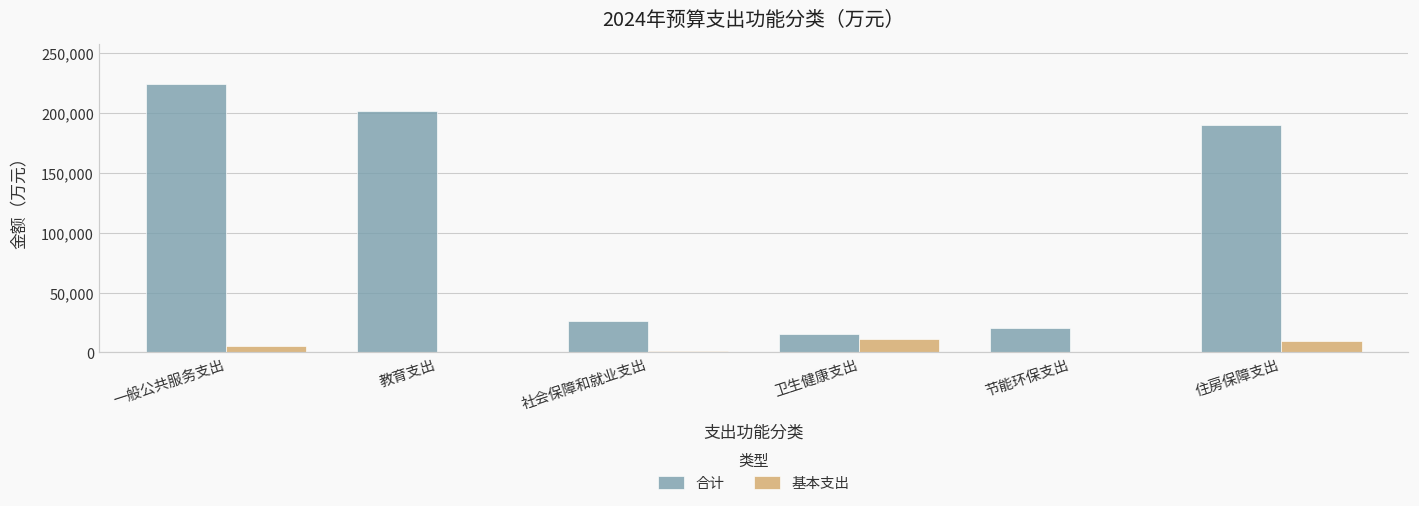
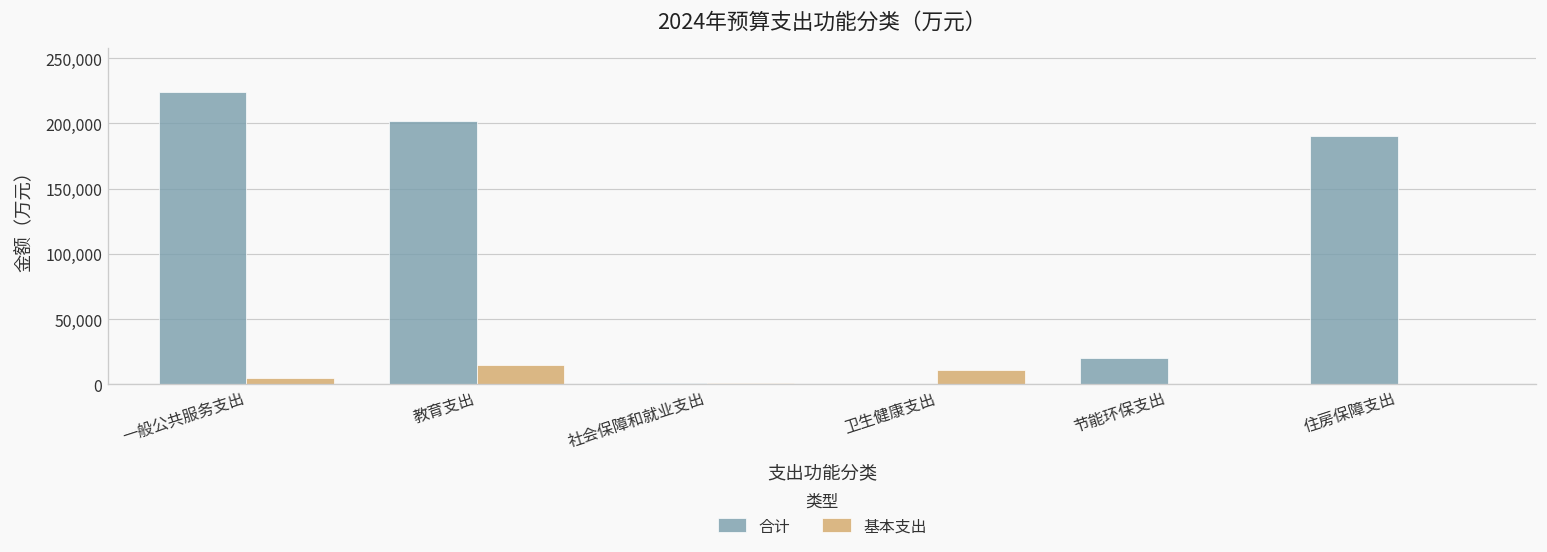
  {
    "合计": {
      "一般公共服务支出": "224,000",
      "教育支出": "202,000",
-     "社会保障和就业支出": "26,000",
-     "卫生健康支出": "16,000",
+     "社会保障和就业支出": "1,000",
+     "卫生健康支出": "0",
      "节能环保支出": "20,000",
      "住房保障支出": "190,000"
    },
    "基本支出": {
      "一般公共服务支出": "5,000",
-     "教育支出": "0",
+     "教育支出": "15,000",
      "卫生健康支出": "11,000",
      "节能环保支出": "0",
-     "住房保障支出": "9,000"
+     "住房保障支出": "0"
    }
  }
